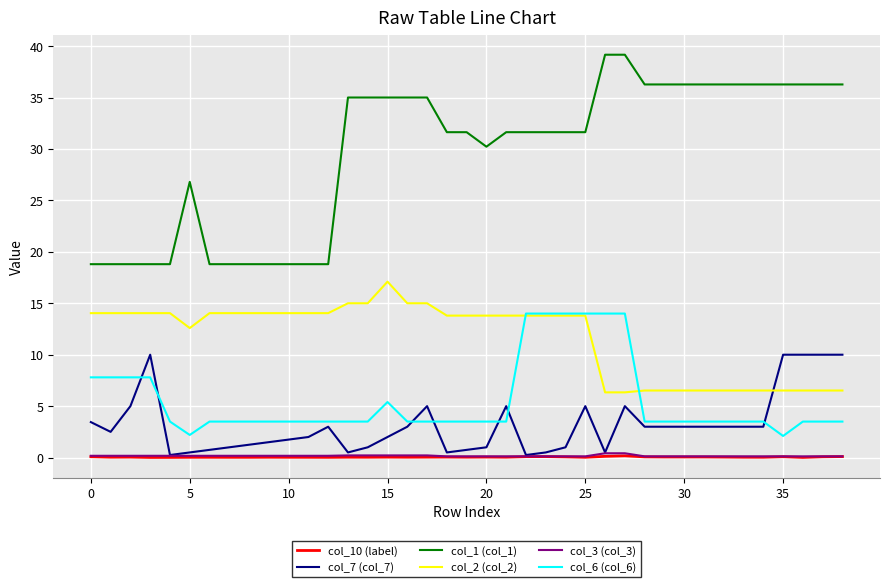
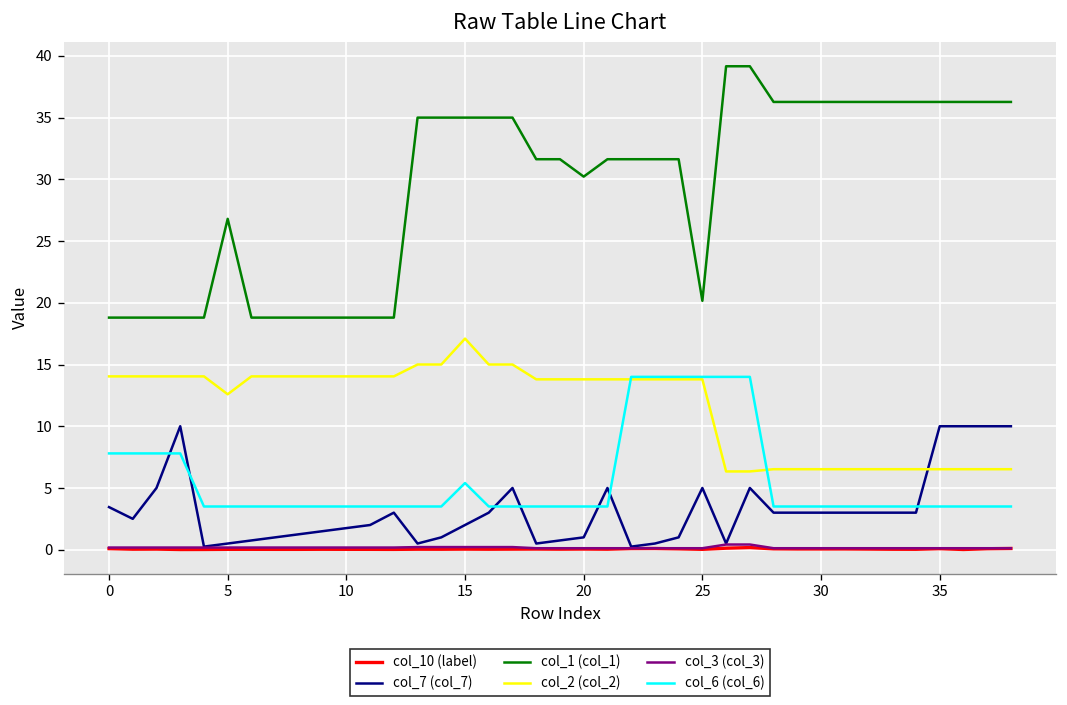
  {
    "col_7 (col_7)": {
      "0": 3.5,
      "5": 0.5,
      "10": 1.8,
      "15": 2.0,
      "20": 1.0,
      "25": 5.0,
      "30": 3.0,
      "35": 10.0
    },
    "col_1 (col_1)": {
      "0": 18.8,
      "5": 26.8,
      "10": 18.8,
      "15": 35.0,
      "20": 30.2,
-     "25": 31.6,
+     "25": 20.2,
      "30": 36.3,
      "35": 36.3
    },
    "col_2 (col_2)": {
      "0": 14.0,
      "5": 12.6,
      "10": 14.0,
      "15": 17.1,
      "20": 13.8,
      "30": 6.5,
      "35": 6.5
    },
    "col_6 (col_6)": {
      "0": 7.8,
-     "5": 2.2,
+     "5": 3.5,
      "10": 3.5,
      "15": 5.4,
      "20": 3.5,
      "30": 3.5,
-     "35": 2.1
+     "35": 3.5
    }
  }
